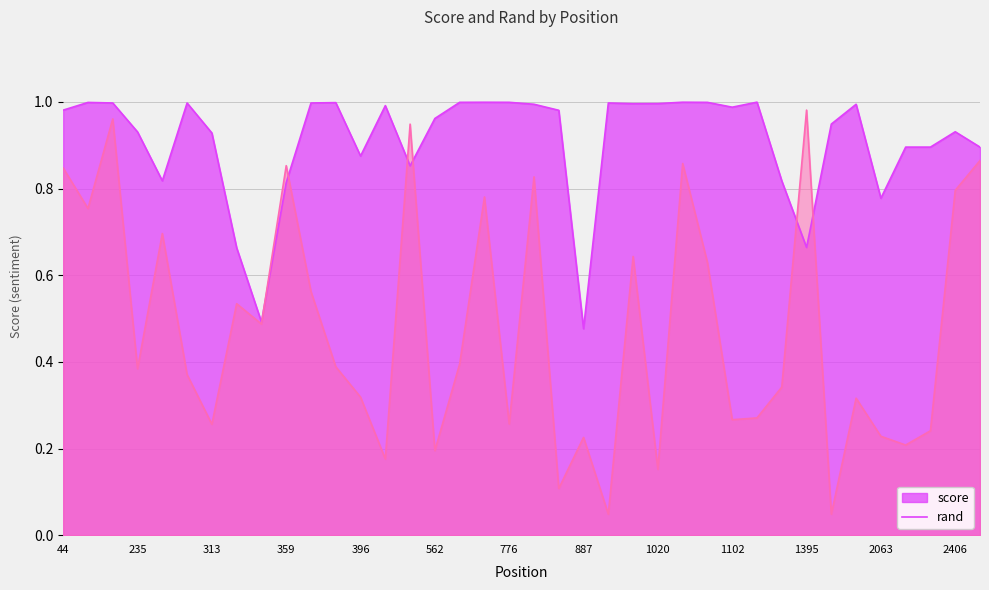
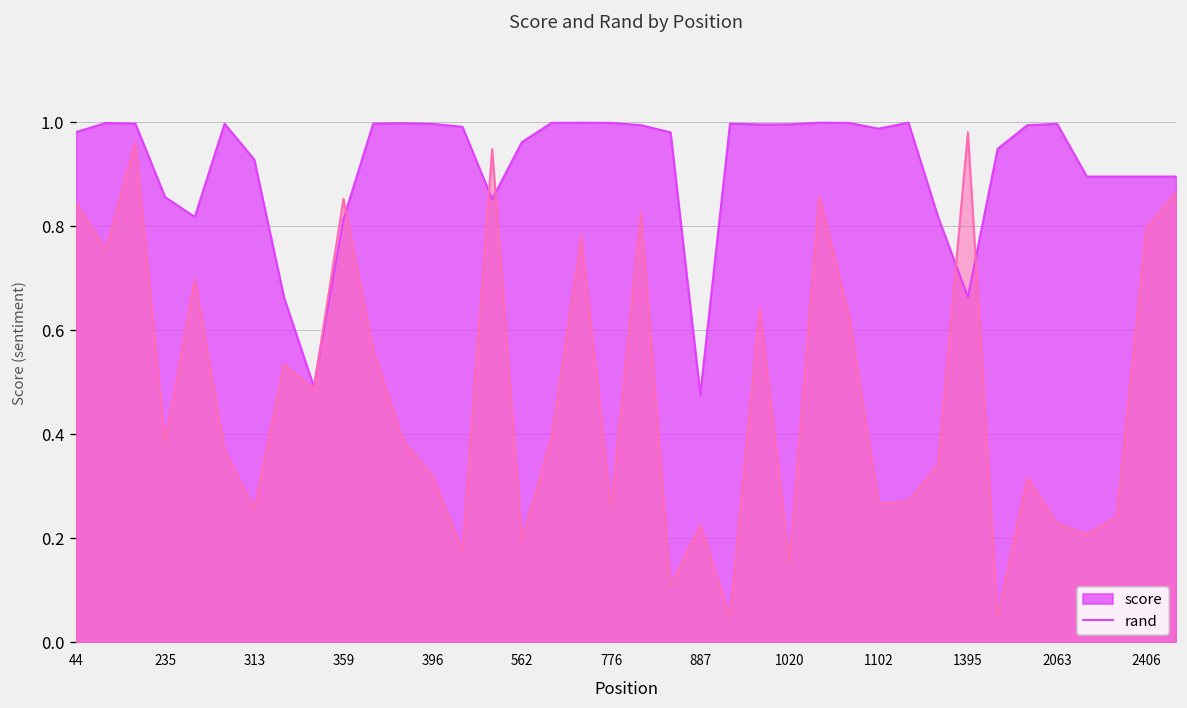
  {
    "score": {
      "44": 0.98,
-     "235": 0.93,
+     "235": 0.86,
      "313": 0.93,
      "359": 0.81,
-     "396": 0.88,
+     "396": 1.00,
      "562": 0.96,
      "776": 1.00,
      "887": 0.48,
      "1020": 1.00,
      "1102": 0.99,
      "1395": 0.66,
-     "2063": 0.78,
-     "2406": 0.93
+     "2063": 1.00,
+     "2406": 0.90
    }
  }
